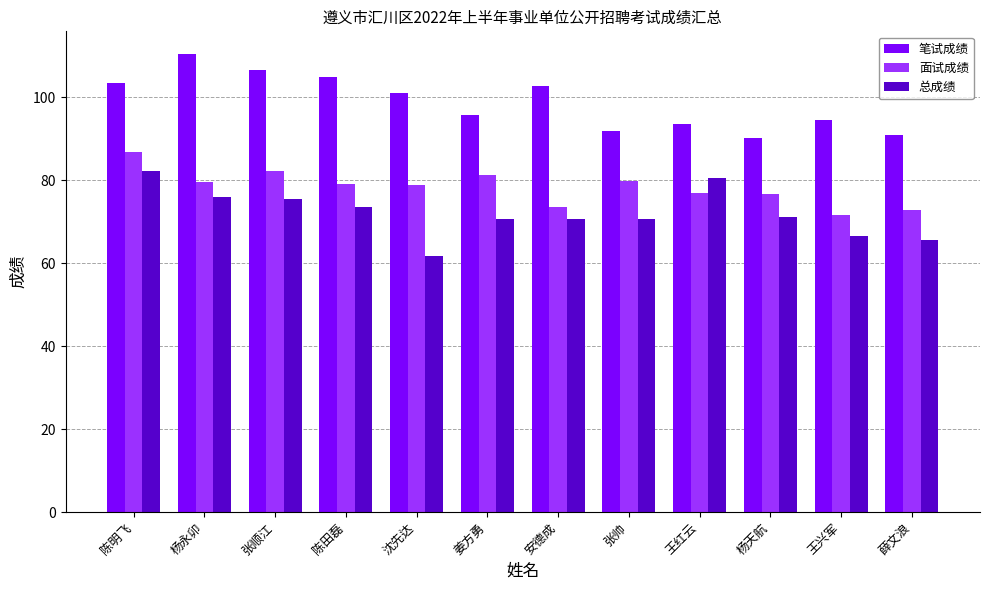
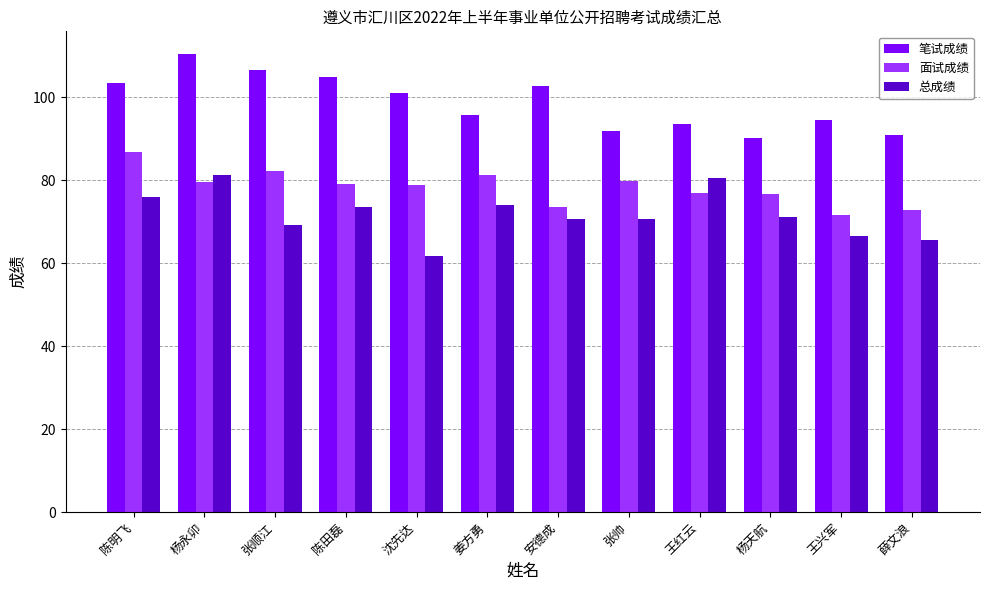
  {
    "总成绩": {
-     "陈明飞": 82,
-     "杨永卯": 76,
-     "张顺江": 76,
+     "陈明飞": 76,
+     "杨永卯": 81,
+     "张顺江": 69,
      "陈田磊": 74,
      "沈先达": 62,
-     "姜方勇": 71,
+     "姜方勇": 74,
      "安德成": 71,
      "张帅": 71,
      "王红云": 81,
      "杨天航": 71,
      "王兴军": 67,
      "薛文浪": 66
    }
  }
